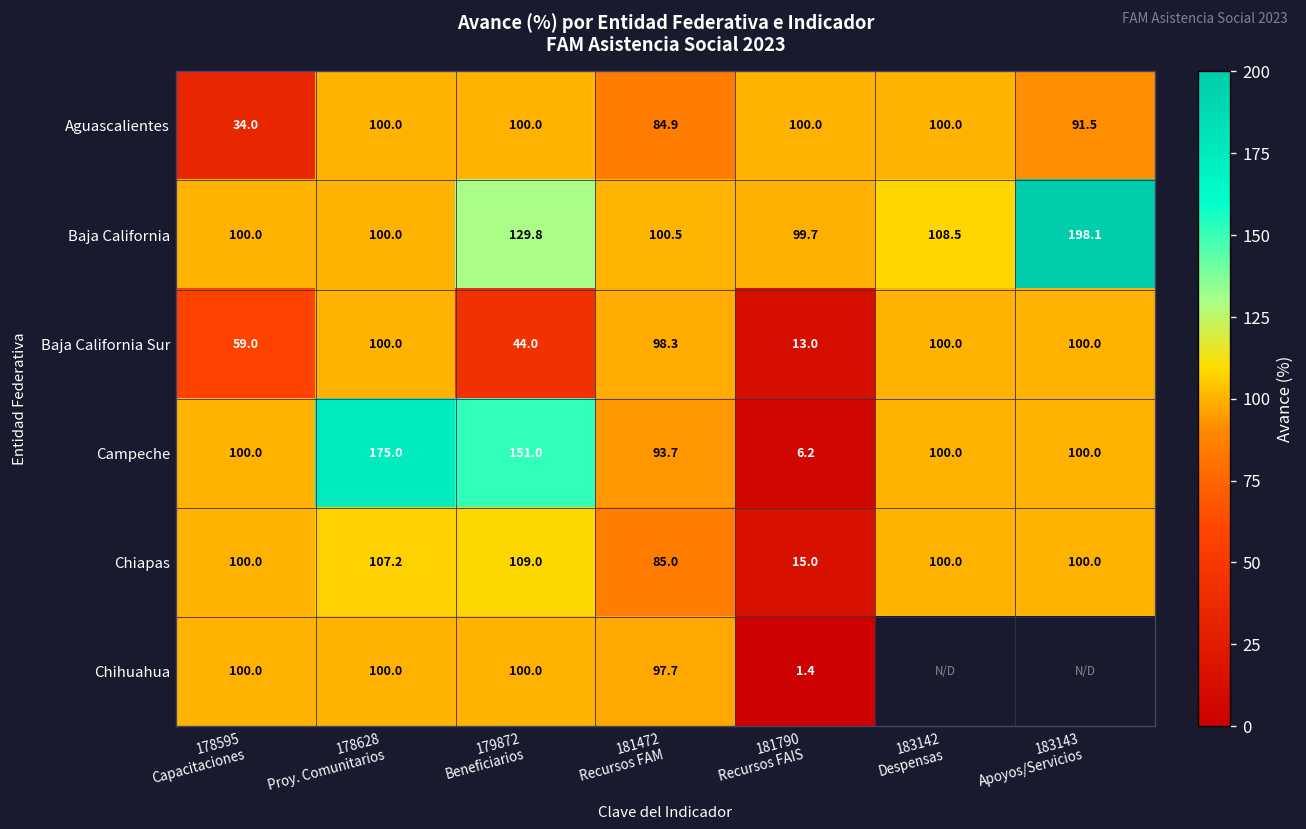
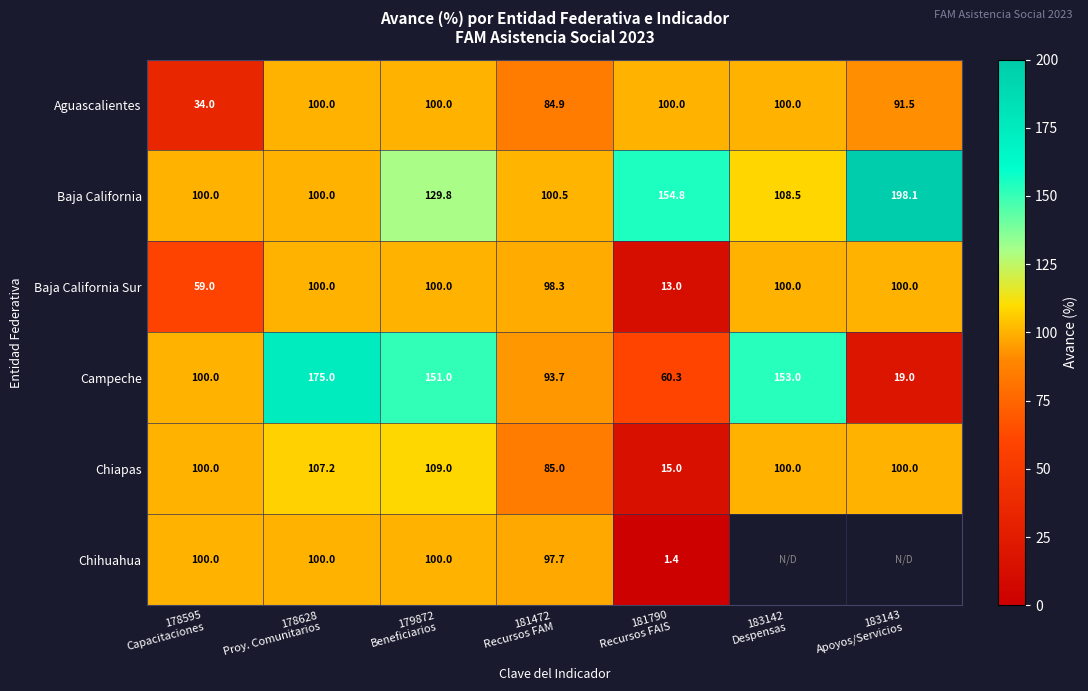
  {
    "Aguascalientes": {
      "178595 Capacitaciones": 34.0,
      "178628 Proy. Comunitarios": 100.0,
      "179872 Beneficiarios": 100.0,
      "181472 Recursos FAM": 84.9,
      "181790 Recursos FAIS": 100.0,
      "183142 Despensas": 100.0,
      "183143 Apoyos/Servicios": 91.5
    },
    "Baja California": {
      "178595 Capacitaciones": 100.0,
      "178628 Proy. Comunitarios": 100.0,
      "179872 Beneficiarios": 129.8,
      "181472 Recursos FAM": 100.5,
-     "181790 Recursos FAIS": 99.7,
+     "181790 Recursos FAIS": 154.8,
      "183142 Despensas": 108.5,
      "183143 Apoyos/Servicios": 198.1
    },
    "Baja California Sur": {
      "178595 Capacitaciones": 59.0,
      "178628 Proy. Comunitarios": 100.0,
-     "179872 Beneficiarios": 44.0,
+     "179872 Beneficiarios": 100.0,
      "181472 Recursos FAM": 98.3,
      "181790 Recursos FAIS": 13.0,
      "183142 Despensas": 100.0,
      "183143 Apoyos/Servicios": 100.0
    },
    "Campeche": {
      "178595 Capacitaciones": 100.0,
      "178628 Proy. Comunitarios": 175.0,
      "179872 Beneficiarios": 151.0,
      "181472 Recursos FAM": 93.7,
-     "181790 Recursos FAIS": 6.2,
-     "183142 Despensas": 100.0,
-     "183143 Apoyos/Servicios": 100.0
+     "181790 Recursos FAIS": 60.3,
+     "183142 Despensas": 153.0,
+     "183143 Apoyos/Servicios": 19.0
    },
    "Chiapas": {
      "178595 Capacitaciones": 100.0,
      "178628 Proy. Comunitarios": 107.2,
      "179872 Beneficiarios": 109.0,
      "181472 Recursos FAM": 85.0,
      "181790 Recursos FAIS": 15.0,
      "183142 Despensas": 100.0,
      "183143 Apoyos/Servicios": 100.0
    },
    "Chihuahua": {
      "178595 Capacitaciones": 100.0,
      "178628 Proy. Comunitarios": 100.0,
      "179872 Beneficiarios": 100.0,
      "181472 Recursos FAM": 97.7,
      "181790 Recursos FAIS": 1.4
    }
  }
